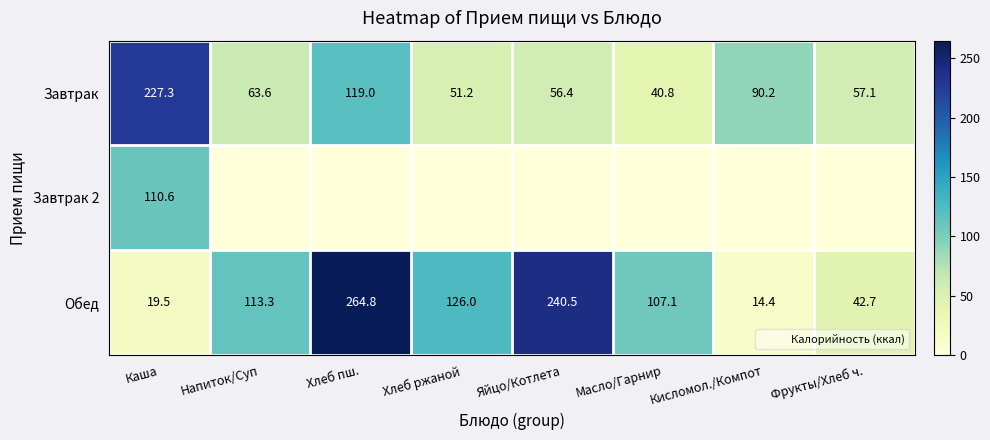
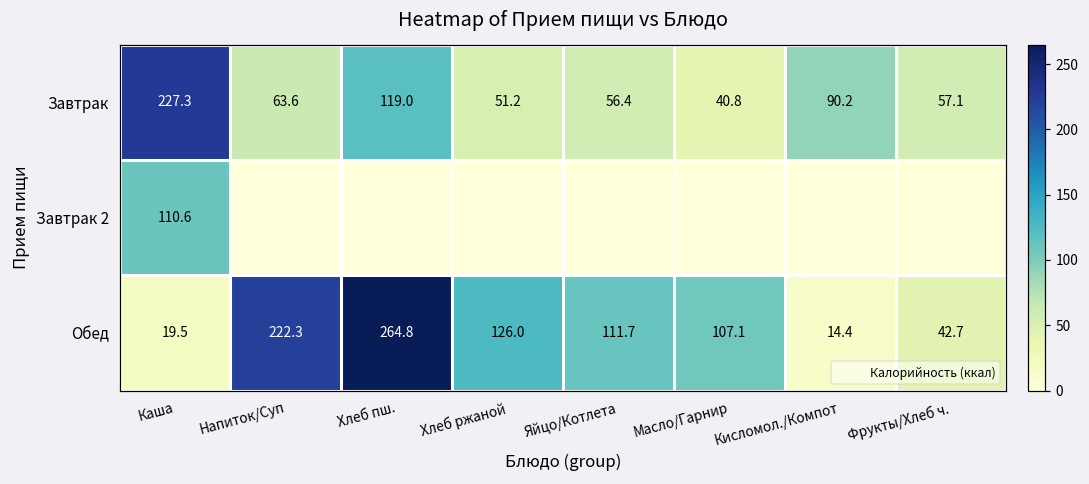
  {
    "Завтрак": {
      "Каша": 227.3,
      "Напиток/Суп": 63.6,
      "Хлеб пш.": 119.0,
      "Хлеб ржаной": 51.2,
      "Яйцо/Котлета": 56.4,
      "Масло/Гарнир": 40.8,
      "Кисломол./Компот": 90.2,
      "Фрукты/Хлеб ч.": 57.1
    },
    "Завтрак 2": {
      "Каша": 110.6
    },
    "Обед": {
      "Каша": 19.5,
-     "Напиток/Суп": 113.3,
+     "Напиток/Суп": 222.3,
      "Хлеб пш.": 264.8,
      "Хлеб ржаной": 126.0,
-     "Яйцо/Котлета": 240.5,
+     "Яйцо/Котлета": 111.7,
      "Масло/Гарнир": 107.1,
      "Кисломол./Компот": 14.4,
      "Фрукты/Хлеб ч.": 42.7
    }
  }
